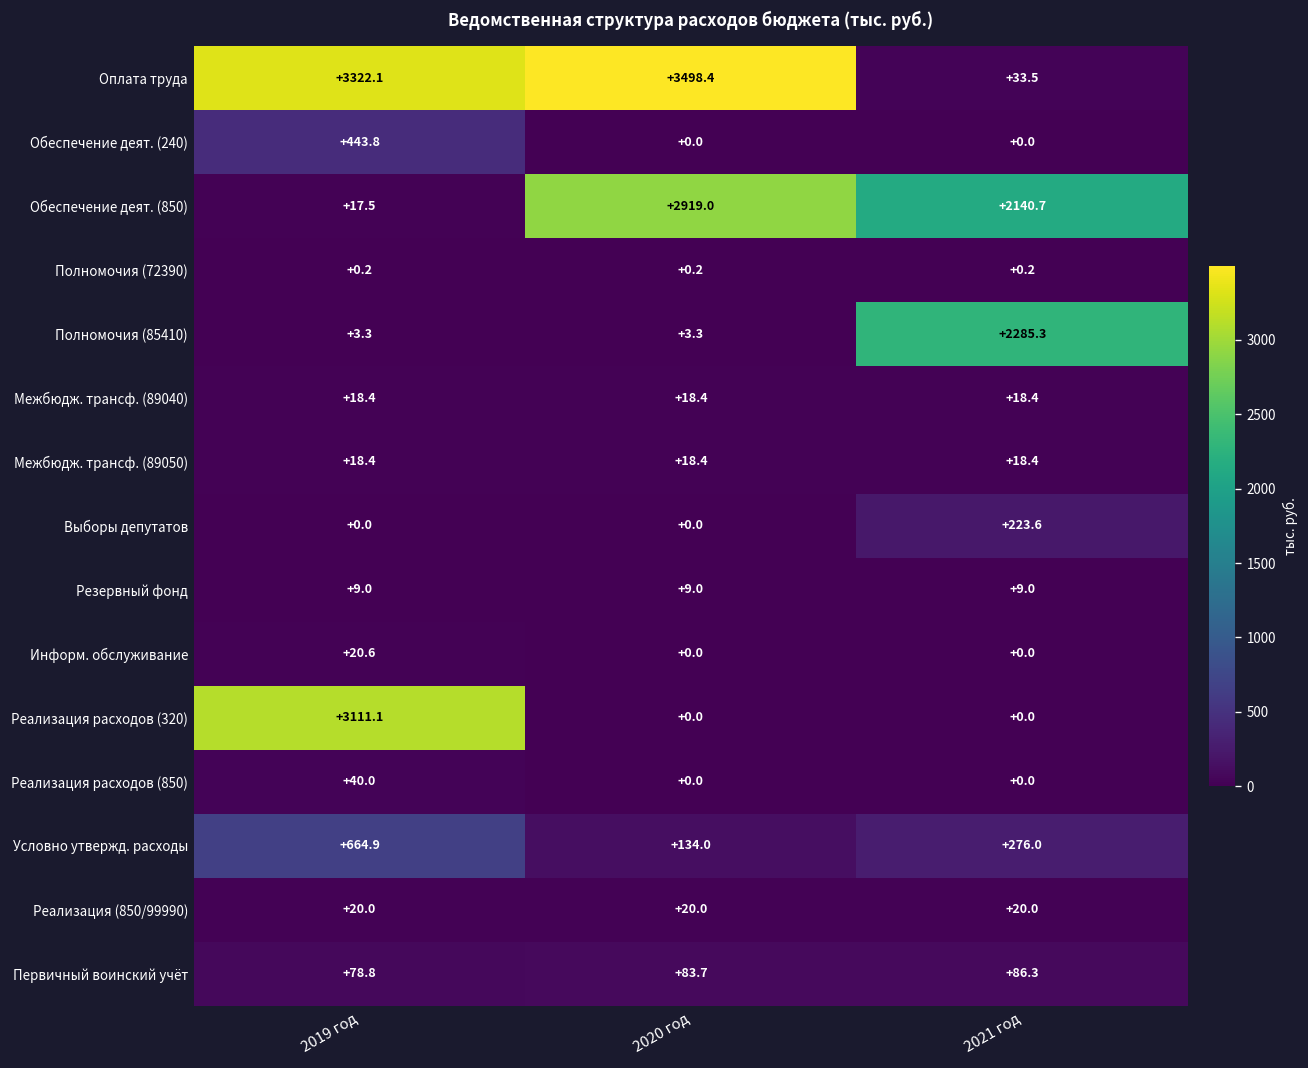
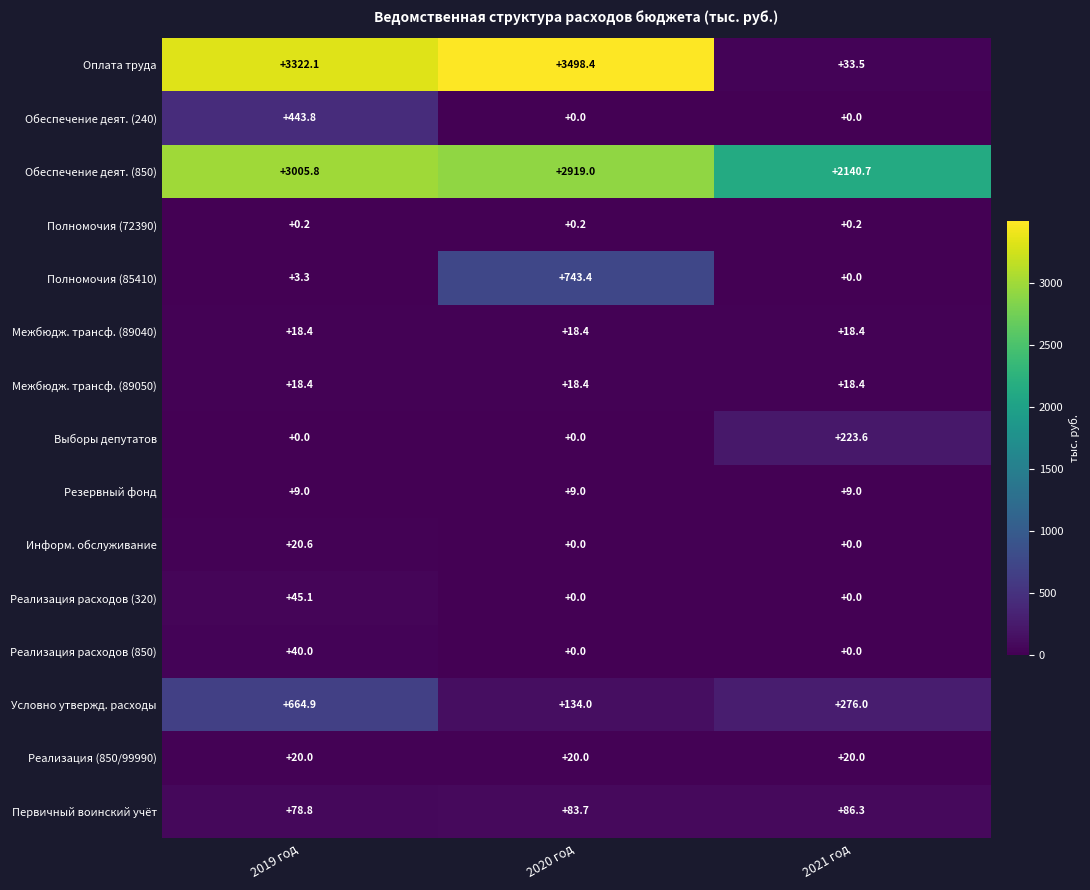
  {
    "Оплата труда": {
      "2019 год": "+3322.1",
      "2020 год": "+3498.4",
      "2021 год": "+33.5"
    },
    "Обеспечение деят. (240)": {
      "2019 год": "+443.8",
      "2020 год": "+0.0",
      "2021 год": "+0.0"
    },
    "Обеспечение деят. (850)": {
-     "2019 год": "+17.5",
+     "2019 год": "+3005.8",
      "2020 год": "+2919.0",
      "2021 год": "+2140.7"
    },
    "Полномочия (72390)": {
      "2019 год": "+0.2",
      "2020 год": "+0.2",
      "2021 год": "+0.2"
    },
    "Полномочия (85410)": {
      "2019 год": "+3.3",
-     "2020 год": "+3.3",
-     "2021 год": "+2285.3"
+     "2020 год": "+743.4",
+     "2021 год": "+0.0"
    },
    "Межбюдж. трансф. (89040)": {
      "2019 год": "+18.4",
      "2020 год": "+18.4",
      "2021 год": "+18.4"
    },
    "Межбюдж. трансф. (89050)": {
      "2019 год": "+18.4",
      "2020 год": "+18.4",
      "2021 год": "+18.4"
    },
    "Выборы депутатов": {
      "2019 год": "+0.0",
      "2020 год": "+0.0",
      "2021 год": "+223.6"
    },
    "Резервный фонд": {
      "2019 год": "+9.0",
      "2020 год": "+9.0",
      "2021 год": "+9.0"
    },
    "Информ. обслуживание": {
      "2019 год": "+20.6",
      "2020 год": "+0.0",
      "2021 год": "+0.0"
    },
    "Реализация расходов (320)": {
-     "2019 год": "+3111.1",
+     "2019 год": "+45.1",
      "2020 год": "+0.0",
      "2021 год": "+0.0"
    },
    "Реализация расходов (850)": {
      "2019 год": "+40.0",
      "2020 год": "+0.0",
      "2021 год": "+0.0"
    },
    "Условно утвержд. расходы": {
      "2019 год": "+664.9",
      "2020 год": "+134.0",
      "2021 год": "+276.0"
    },
    "Реализация (850/99990)": {
      "2019 год": "+20.0",
      "2020 год": "+20.0",
      "2021 год": "+20.0"
    },
    "Первичный воинский учёт": {
      "2019 год": "+78.8",
      "2020 год": "+83.7",
      "2021 год": "+86.3"
    }
  }
